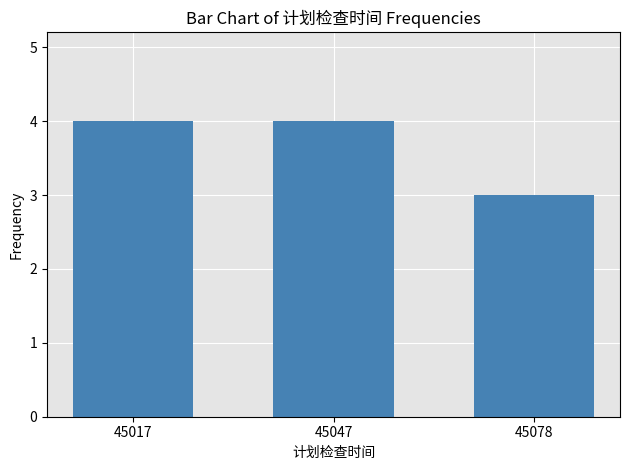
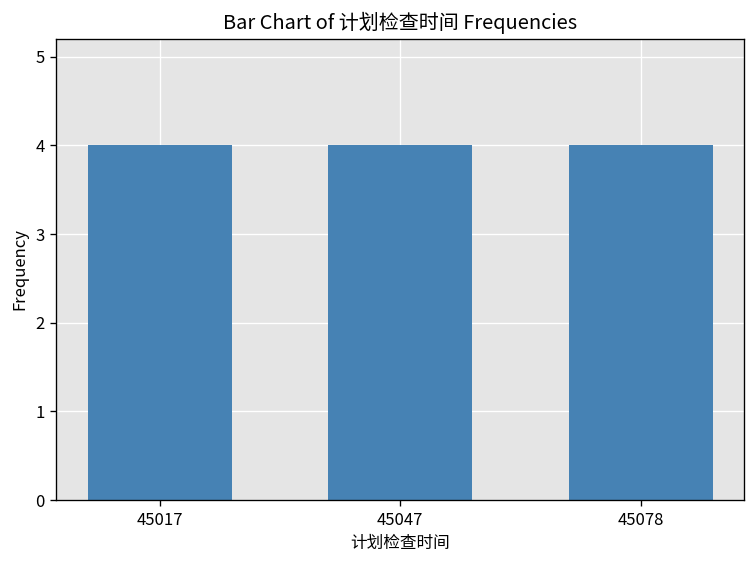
  {
    "45017": 4,
    "45047": 4,
-   "45078": 3
+   "45078": 4
  }
